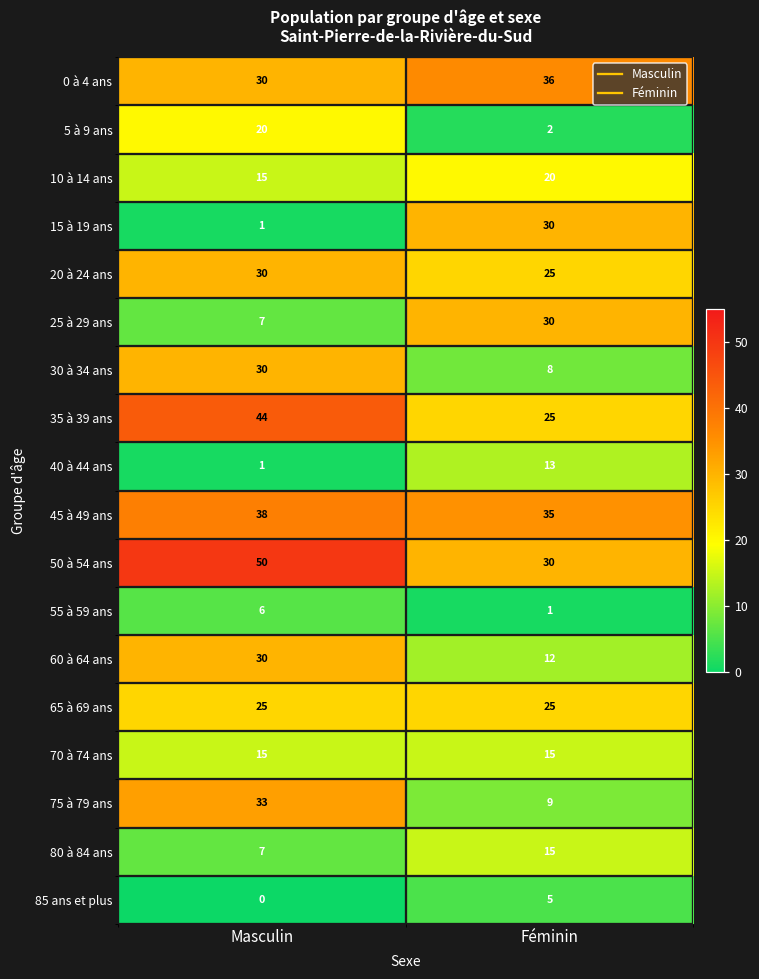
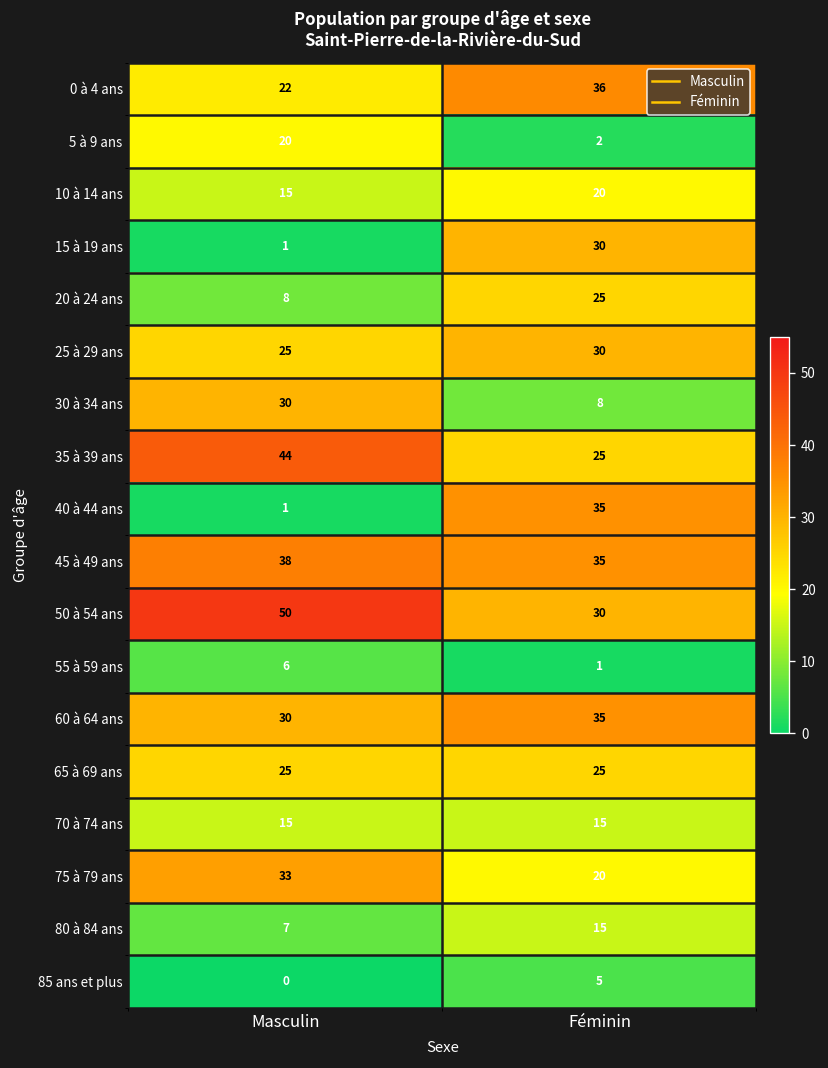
  {
    "0 à 4 ans": {
-     "Masculin": 30,
+     "Masculin": 22,
      "Féminin": 36
    },
    "5 à 9 ans": {
      "Masculin": 20,
      "Féminin": 2
    },
    "10 à 14 ans": {
      "Masculin": 15,
      "Féminin": 20
    },
    "15 à 19 ans": {
      "Masculin": 1,
      "Féminin": 30
    },
    "20 à 24 ans": {
-     "Masculin": 30,
+     "Masculin": 8,
      "Féminin": 25
    },
    "25 à 29 ans": {
-     "Masculin": 7,
+     "Masculin": 25,
      "Féminin": 30
    },
    "30 à 34 ans": {
      "Masculin": 30,
      "Féminin": 8
    },
    "35 à 39 ans": {
      "Masculin": 44,
      "Féminin": 25
    },
    "40 à 44 ans": {
      "Masculin": 1,
-     "Féminin": 13
+     "Féminin": 35
    },
    "45 à 49 ans": {
      "Masculin": 38,
      "Féminin": 35
    },
    "50 à 54 ans": {
      "Masculin": 50,
      "Féminin": 30
    },
    "55 à 59 ans": {
      "Masculin": 6,
      "Féminin": 1
    },
    "60 à 64 ans": {
      "Masculin": 30,
-     "Féminin": 12
+     "Féminin": 35
    },
    "65 à 69 ans": {
      "Masculin": 25,
      "Féminin": 25
    },
    "70 à 74 ans": {
      "Masculin": 15,
      "Féminin": 15
    },
    "75 à 79 ans": {
      "Masculin": 33,
-     "Féminin": 9
+     "Féminin": 20
    },
    "80 à 84 ans": {
      "Masculin": 7,
      "Féminin": 15
    },
    "85 ans et plus": {
      "Masculin": 0,
      "Féminin": 5
    }
  }
